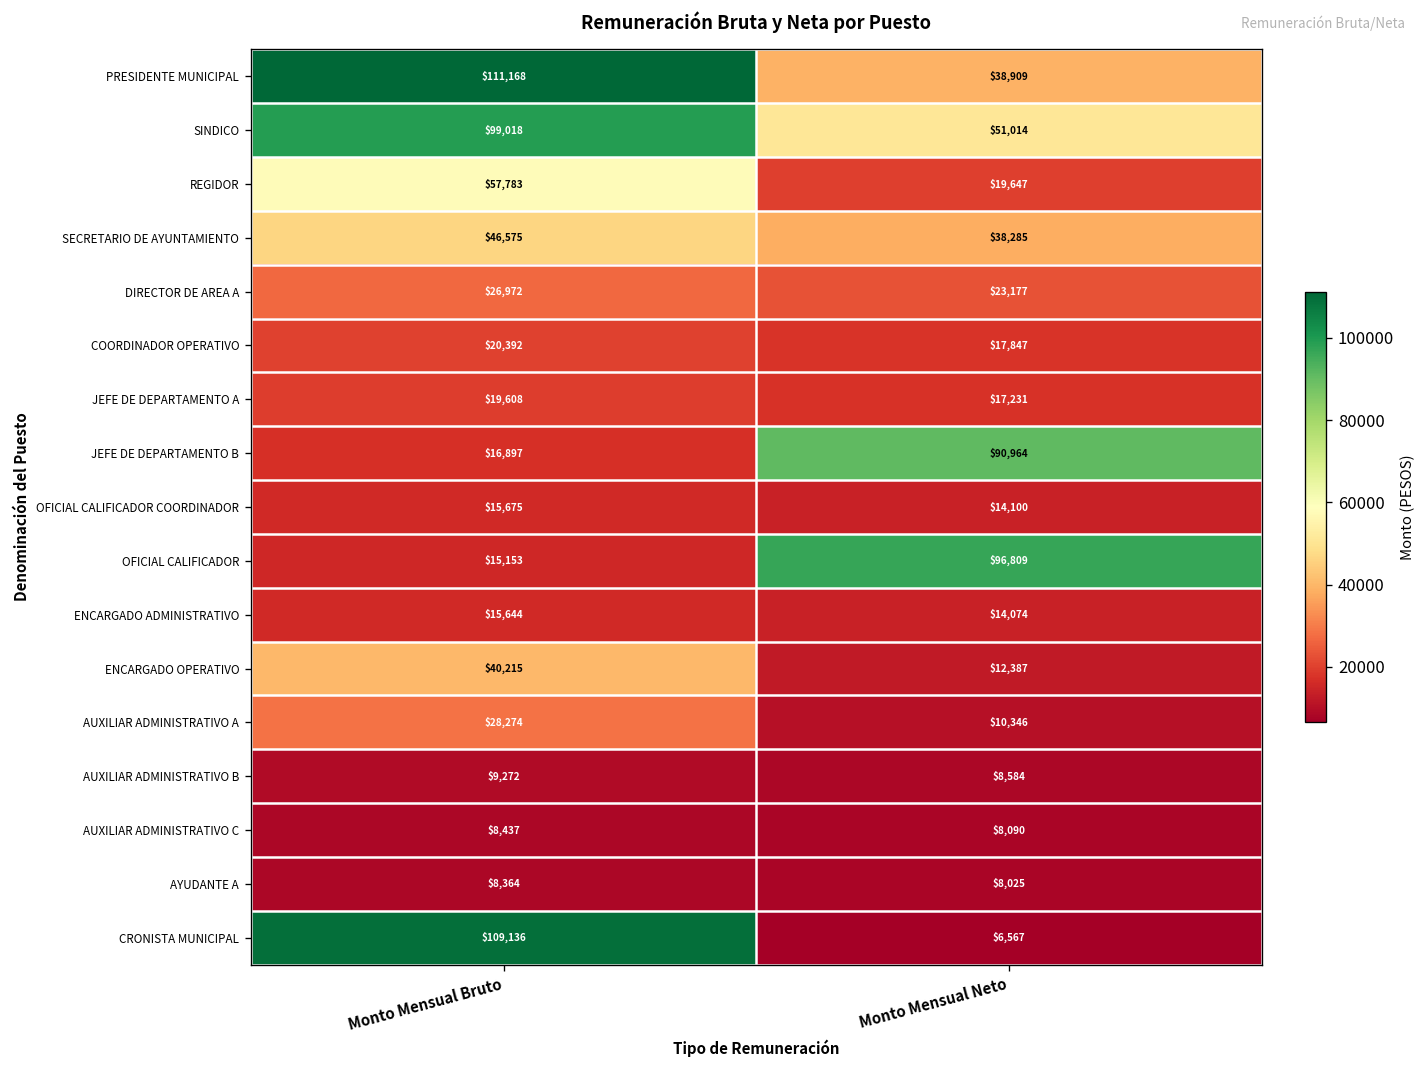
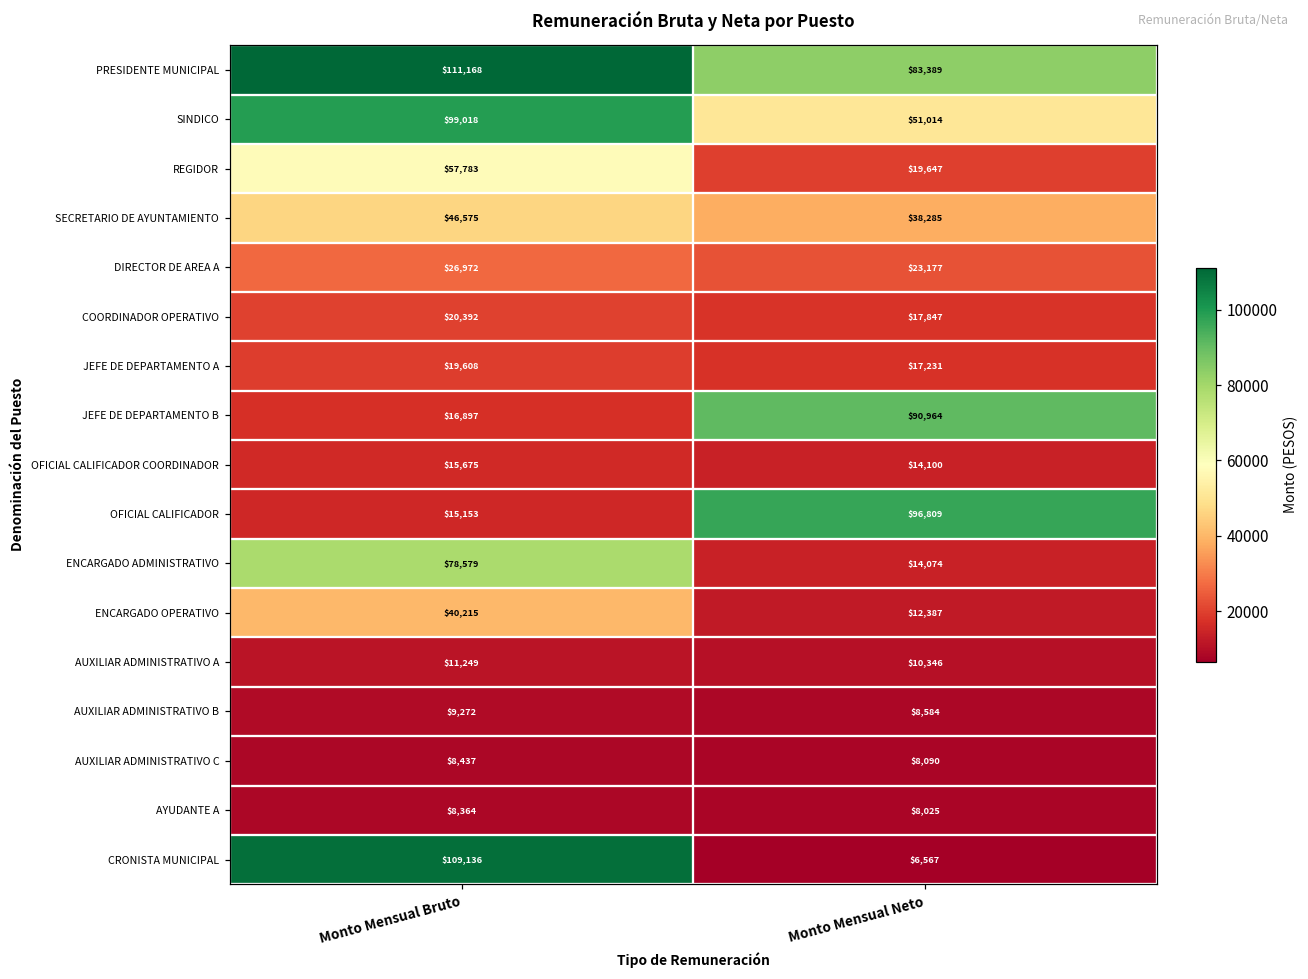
  {
    "PRESIDENTE MUNICIPAL": {
      "Monto Mensual Bruto": "$111,168",
-     "Monto Mensual Neto": "$38,909"
+     "Monto Mensual Neto": "$83,389"
    },
    "SINDICO": {
      "Monto Mensual Bruto": "$99,018",
      "Monto Mensual Neto": "$51,014"
    },
    "REGIDOR": {
      "Monto Mensual Bruto": "$57,783",
      "Monto Mensual Neto": "$19,647"
    },
    "SECRETARIO DE AYUNTAMIENTO": {
      "Monto Mensual Bruto": "$46,575",
      "Monto Mensual Neto": "$38,285"
    },
    "DIRECTOR DE AREA A": {
      "Monto Mensual Bruto": "$26,972",
      "Monto Mensual Neto": "$23,177"
    },
    "COORDINADOR OPERATIVO": {
      "Monto Mensual Bruto": "$20,392",
      "Monto Mensual Neto": "$17,847"
    },
    "JEFE DE DEPARTAMENTO A": {
      "Monto Mensual Bruto": "$19,608",
      "Monto Mensual Neto": "$17,231"
    },
    "JEFE DE DEPARTAMENTO B": {
      "Monto Mensual Bruto": "$16,897",
      "Monto Mensual Neto": "$90,964"
    },
    "OFICIAL CALIFICADOR COORDINADOR": {
      "Monto Mensual Bruto": "$15,675",
      "Monto Mensual Neto": "$14,100"
    },
    "OFICIAL CALIFICADOR": {
      "Monto Mensual Bruto": "$15,153",
      "Monto Mensual Neto": "$96,809"
    },
    "ENCARGADO ADMINISTRATIVO": {
-     "Monto Mensual Bruto": "$15,644",
+     "Monto Mensual Bruto": "$78,579",
      "Monto Mensual Neto": "$14,074"
    },
    "ENCARGADO OPERATIVO": {
      "Monto Mensual Bruto": "$40,215",
      "Monto Mensual Neto": "$12,387"
    },
    "AUXILIAR ADMINISTRATIVO A": {
-     "Monto Mensual Bruto": "$28,274",
+     "Monto Mensual Bruto": "$11,249",
      "Monto Mensual Neto": "$10,346"
    },
    "AUXILIAR ADMINISTRATIVO B": {
      "Monto Mensual Bruto": "$9,272",
      "Monto Mensual Neto": "$8,584"
    },
    "AUXILIAR ADMINISTRATIVO C": {
      "Monto Mensual Bruto": "$8,437",
      "Monto Mensual Neto": "$8,090"
    },
    "AYUDANTE A": {
      "Monto Mensual Bruto": "$8,364",
      "Monto Mensual Neto": "$8,025"
    },
    "CRONISTA MUNICIPAL": {
      "Monto Mensual Bruto": "$109,136",
      "Monto Mensual Neto": "$6,567"
    }
  }
